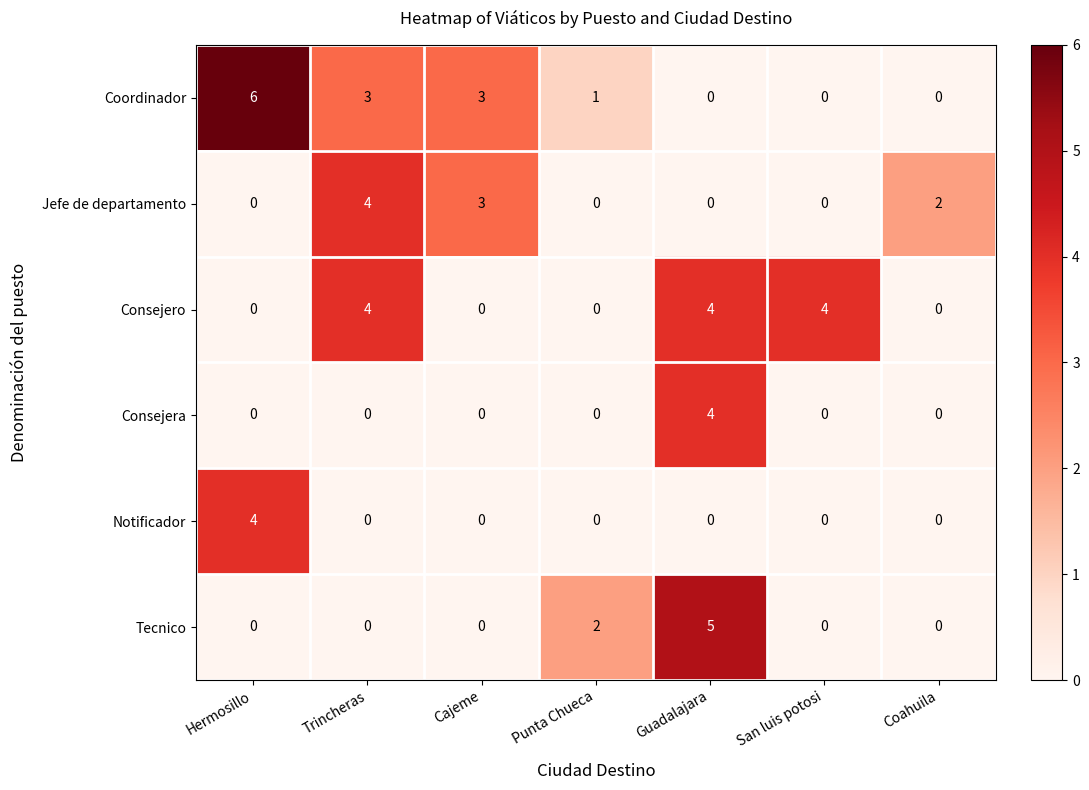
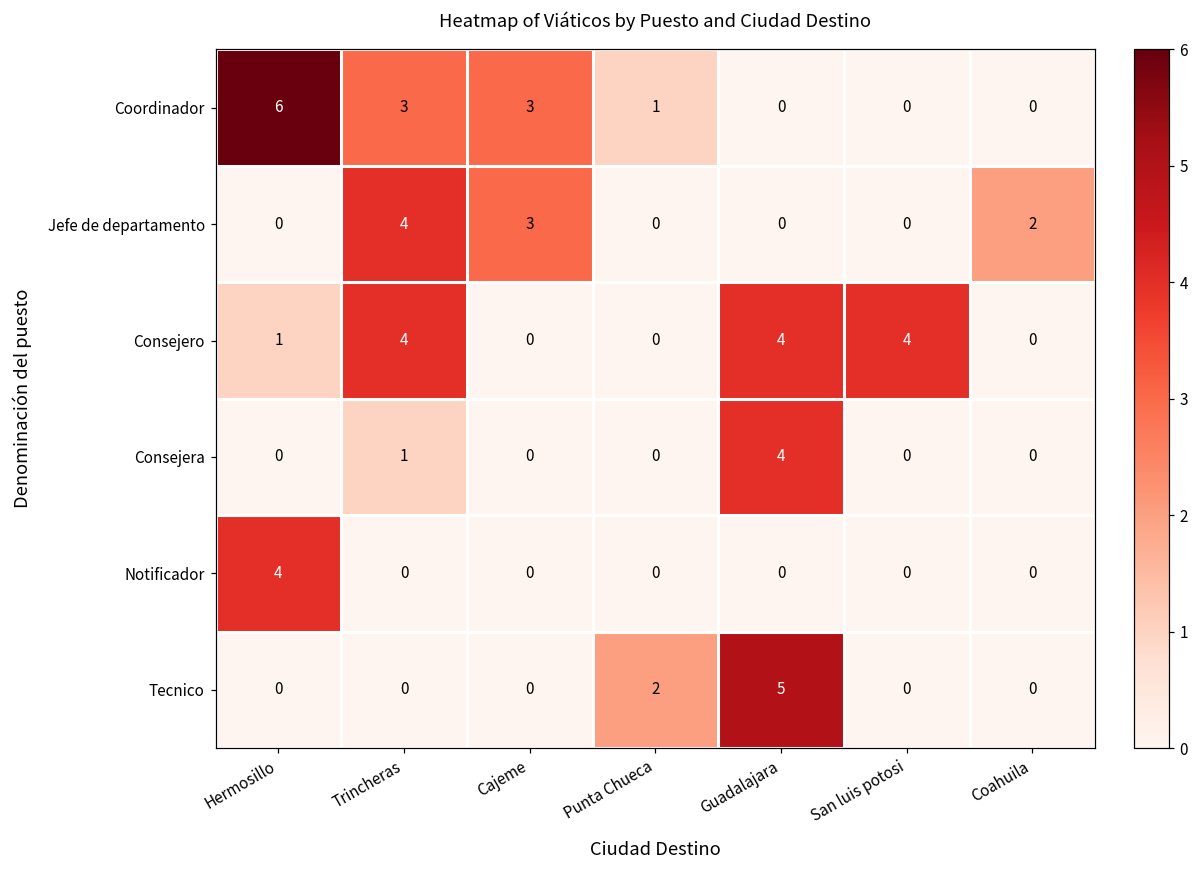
  {
    "Coordinador": {
      "Hermosillo": 6,
      "Trincheras": 3,
      "Cajeme": 3,
      "Punta Chueca": 1,
      "Guadalajara": 0,
      "San luis potosi": 0,
      "Coahuila": 0
    },
    "Jefe de departamento": {
      "Hermosillo": 0,
      "Trincheras": 4,
      "Cajeme": 3,
      "Punta Chueca": 0,
      "Guadalajara": 0,
      "San luis potosi": 0,
      "Coahuila": 2
    },
    "Consejero": {
-     "Hermosillo": 0,
+     "Hermosillo": 1,
      "Trincheras": 4,
      "Cajeme": 0,
      "Punta Chueca": 0,
      "Guadalajara": 4,
      "San luis potosi": 4,
      "Coahuila": 0
    },
    "Consejera": {
      "Hermosillo": 0,
-     "Trincheras": 0,
+     "Trincheras": 1,
      "Cajeme": 0,
      "Punta Chueca": 0,
      "Guadalajara": 4,
      "San luis potosi": 0,
      "Coahuila": 0
    },
    "Notificador": {
      "Hermosillo": 4,
      "Trincheras": 0,
      "Cajeme": 0,
      "Punta Chueca": 0,
      "Guadalajara": 0,
      "San luis potosi": 0,
      "Coahuila": 0
    },
    "Tecnico": {
      "Hermosillo": 0,
      "Trincheras": 0,
      "Cajeme": 0,
      "Punta Chueca": 2,
      "Guadalajara": 5,
      "San luis potosi": 0,
      "Coahuila": 0
    }
  }
